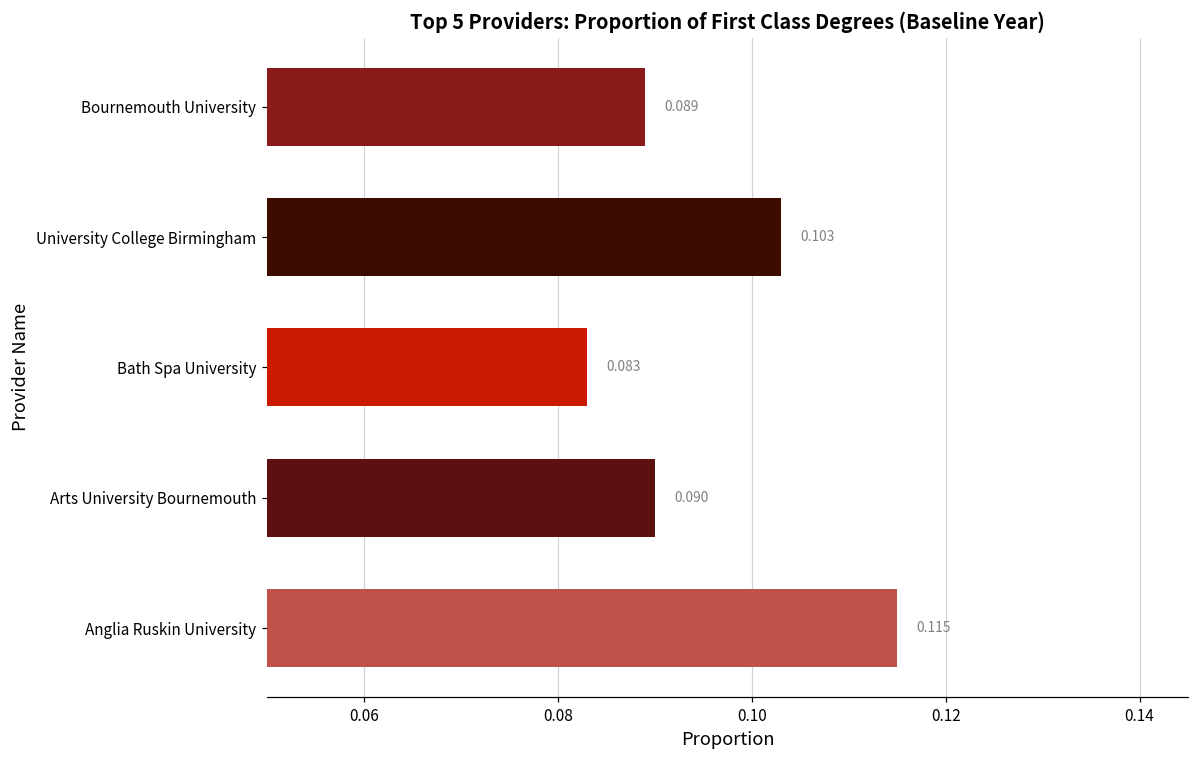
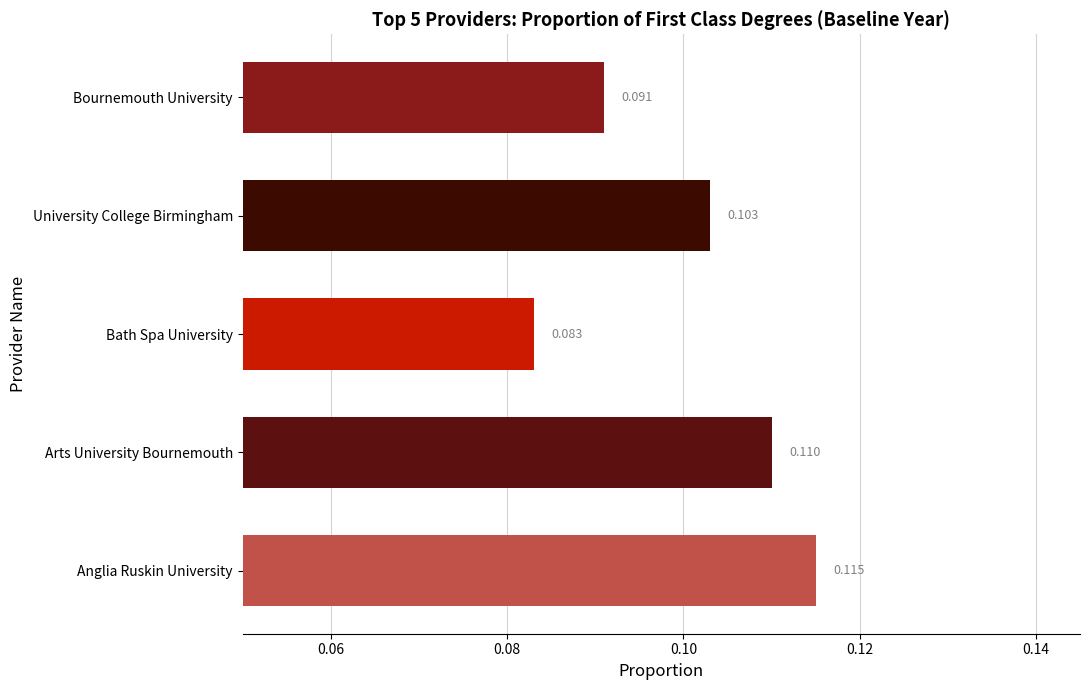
  {
-   "Bournemouth University": 0.089,
+   "Bournemouth University": 0.091,
    "University College Birmingham": 0.103,
    "Bath Spa University": 0.083,
-   "Arts University Bournemouth": 0.090,
+   "Arts University Bournemouth": 0.110,
    "Anglia Ruskin University": 0.115
  }
